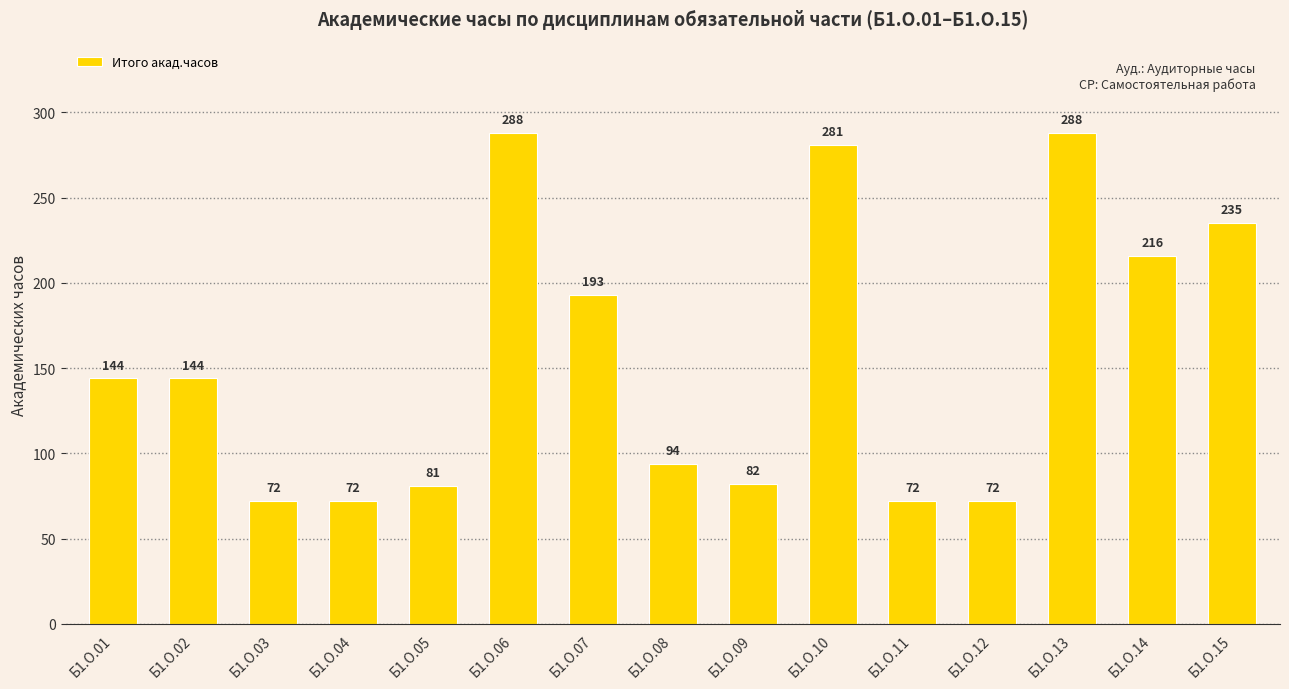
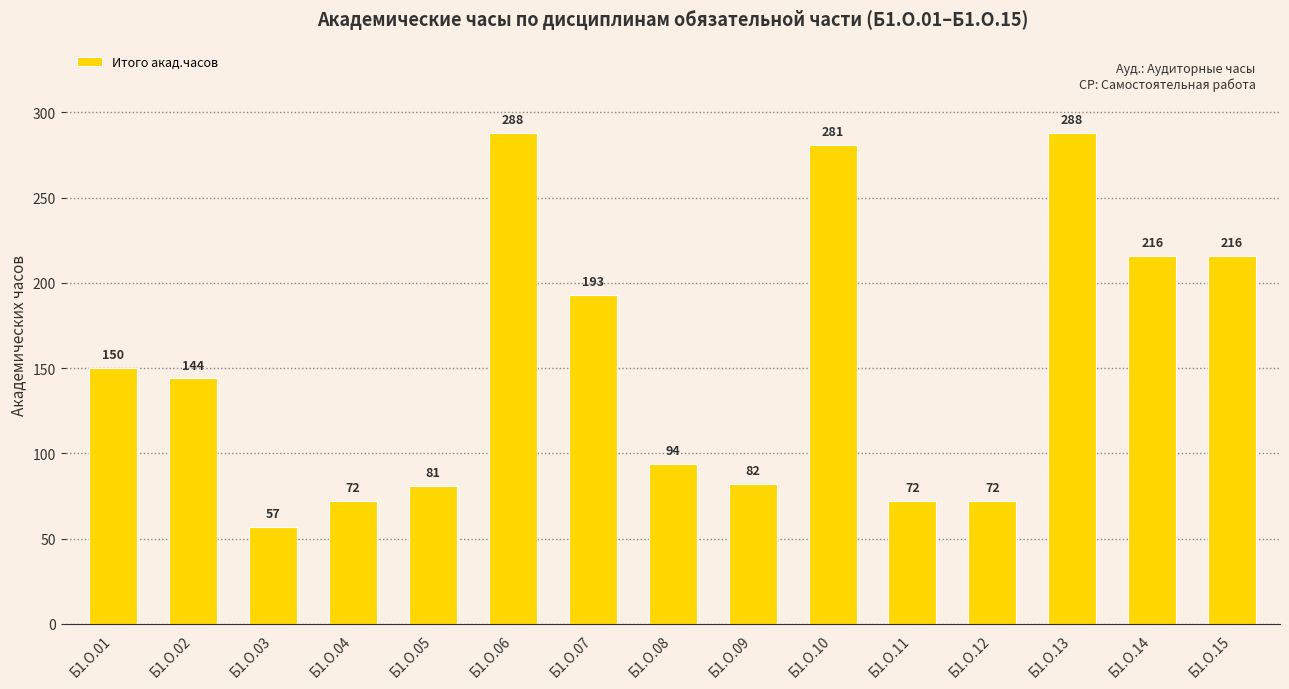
  {
-   "Б1.О.01": 144,
+   "Б1.О.01": 150,
    "Б1.О.02": 144,
-   "Б1.О.03": 72,
+   "Б1.О.03": 57,
    "Б1.О.04": 72,
    "Б1.О.05": 81,
    "Б1.О.06": 288,
    "Б1.О.07": 193,
    "Б1.О.08": 94,
    "Б1.О.09": 82,
    "Б1.О.10": 281,
    "Б1.О.11": 72,
    "Б1.О.12": 72,
    "Б1.О.13": 288,
    "Б1.О.14": 216,
-   "Б1.О.15": 235
+   "Б1.О.15": 216
  }
